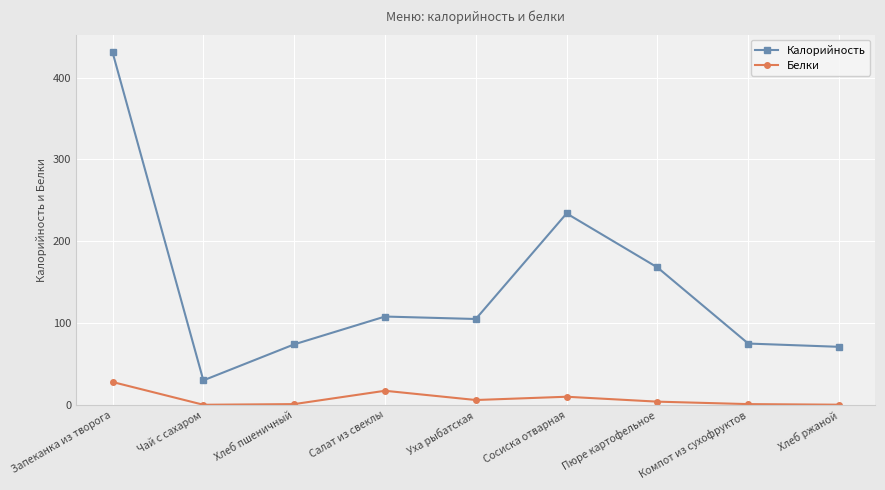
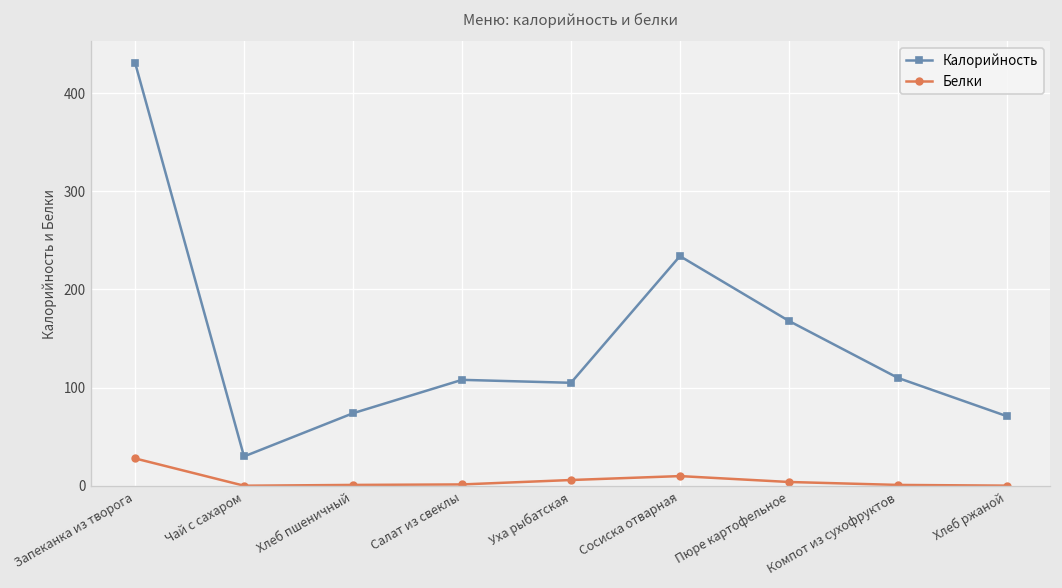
  {
    "Калорийность": {
      "Запеканка из творога": 430,
      "Чай с сахаром": 30,
      "Хлеб пшеничный": 70,
      "Салат из свеклы": 110,
      "Уха рыбатская": 110,
      "Сосиска отварная": 230,
      "Пюре картофельное": 170,
-     "Компот из сухофруктов": 80,
+     "Компот из сухофруктов": 110,
      "Хлеб ржаной": 70
    },
    "Белки": {
      "Запеканка из творога": 30,
      "Чай с сахаром": 0,
      "Хлеб пшеничный": 0,
-     "Салат из свеклы": 20,
+     "Салат из свеклы": 0,
      "Уха рыбатская": 10,
      "Сосиска отварная": 10,
      "Пюре картофельное": 0,
      "Компот из сухофруктов": 0,
      "Хлеб ржаной": 0
    }
  }
